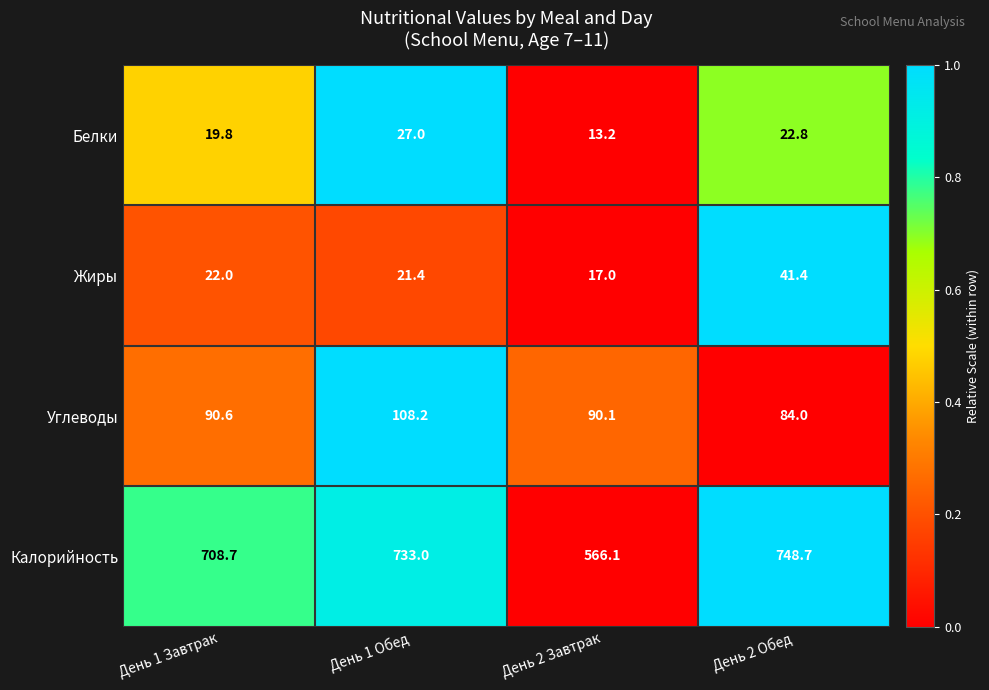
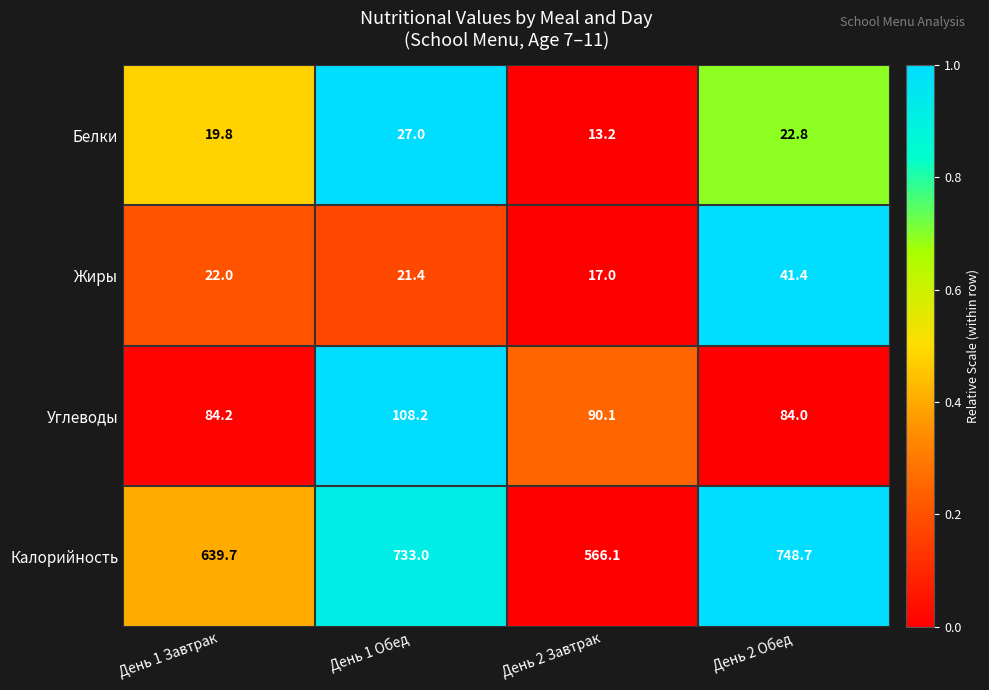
  {
    "Белки": {
      "День 1 Завтрак": 19.8,
      "День 1 Обед": 27.0,
      "День 2 Завтрак": 13.2,
      "День 2 Обед": 22.8
    },
    "Жиры": {
      "День 1 Завтрак": 22.0,
      "День 1 Обед": 21.4,
      "День 2 Завтрак": 17.0,
      "День 2 Обед": 41.4
    },
    "Углеводы": {
-     "День 1 Завтрак": 90.6,
+     "День 1 Завтрак": 84.2,
      "День 1 Обед": 108.2,
      "День 2 Завтрак": 90.1,
      "День 2 Обед": 84.0
    },
    "Калорийность": {
-     "День 1 Завтрак": 708.7,
+     "День 1 Завтрак": 639.7,
      "День 1 Обед": 733.0,
      "День 2 Завтрак": 566.1,
      "День 2 Обед": 748.7
    }
  }
